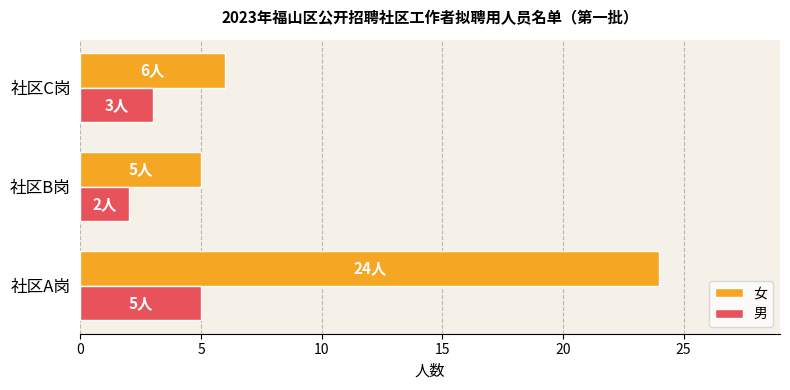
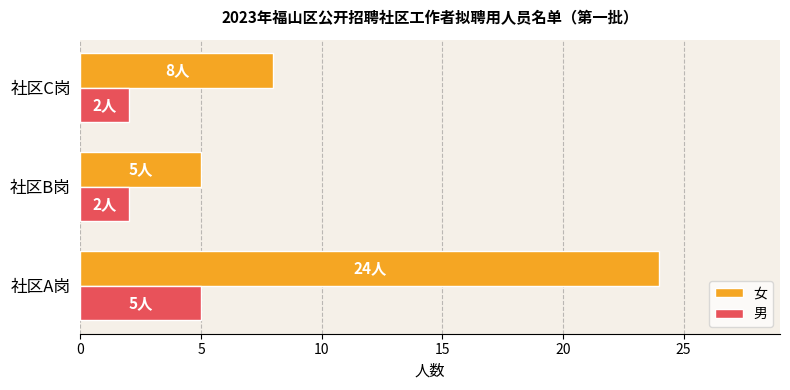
  {
    "女": {
-     "社区C岗": "6人",
+     "社区C岗": "8人",
      "社区B岗": "5人",
      "社区A岗": "24人"
    },
    "男": {
-     "社区C岗": "3人",
+     "社区C岗": "2人",
      "社区B岗": "2人",
      "社区A岗": "5人"
    }
  }
